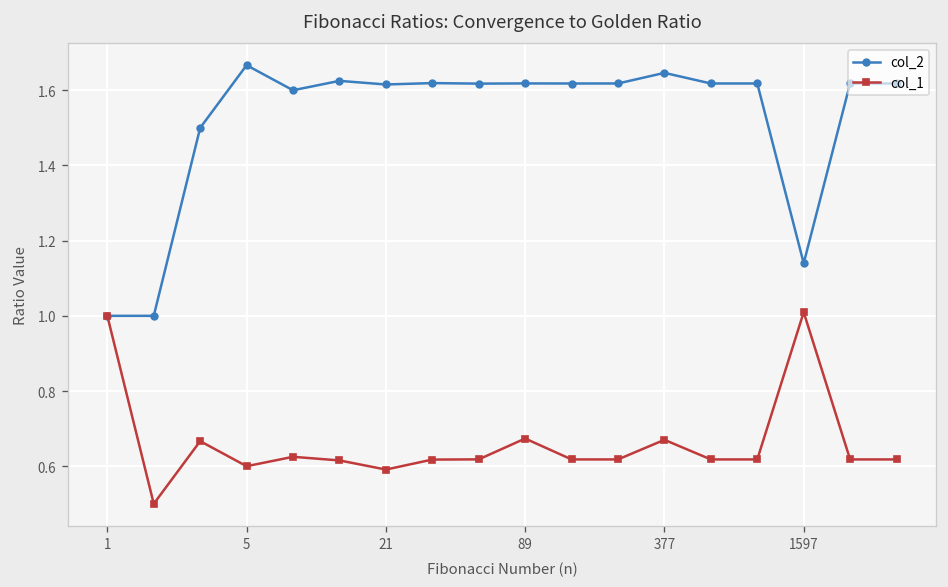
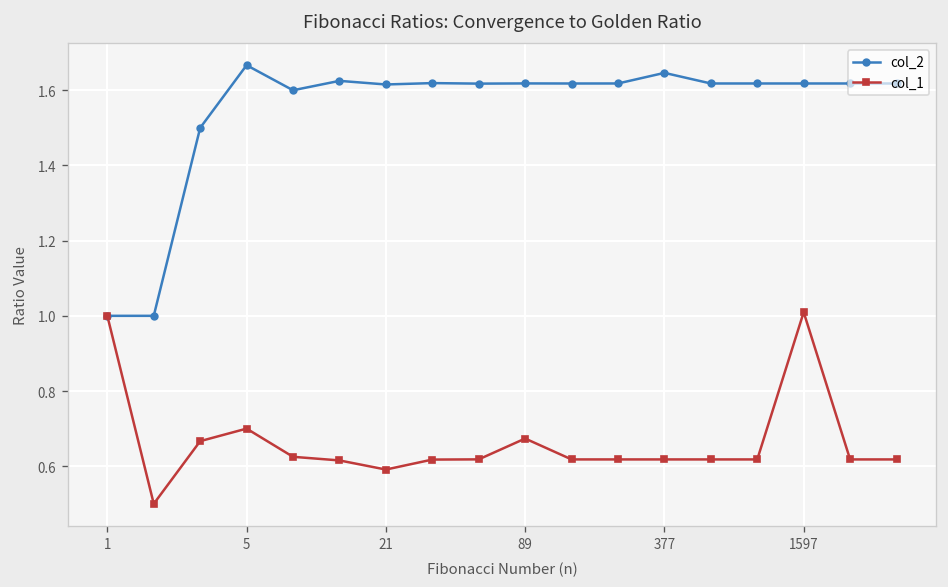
  {
    "col_2": {
      "5": 1.67,
      "21": 1.62,
      "89": 1.62,
      "377": 1.65,
-     "1597": 1.14
+     "1597": 1.62
    },
    "col_1": {
-     "5": 0.6,
+     "5": 0.7,
      "21": 0.59,
      "89": 0.67,
-     "377": 0.67,
+     "377": 0.62,
      "1597": 1.01
    }
  }
